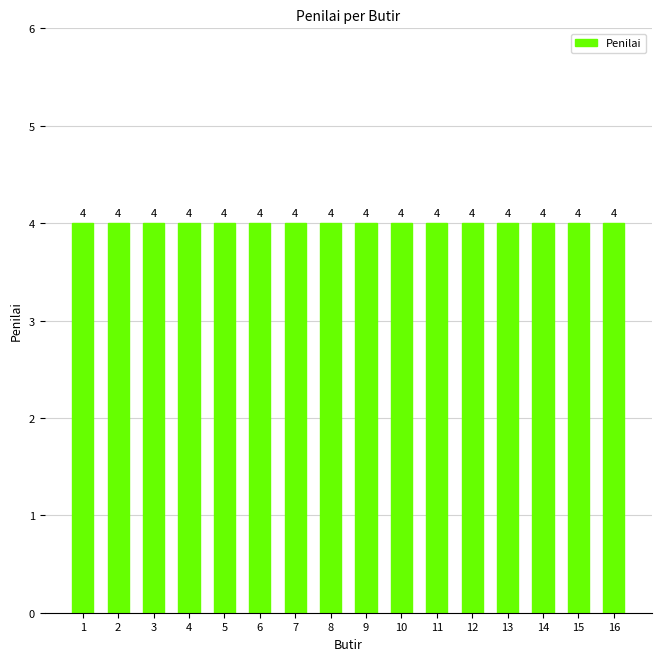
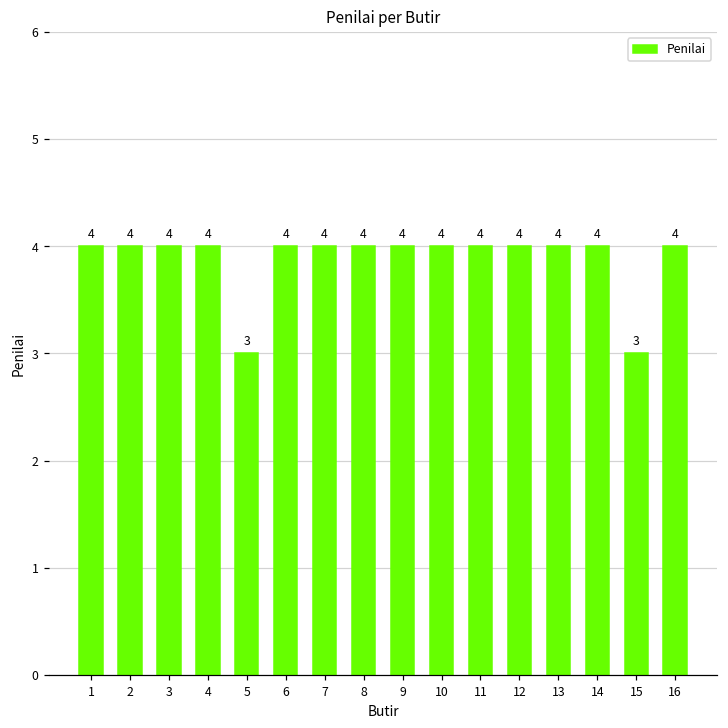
  {
    "1": 4,
    "2": 4,
    "3": 4,
    "4": 4,
-   "5": 4,
+   "5": 3,
    "6": 4,
    "7": 4,
    "8": 4,
    "9": 4,
    "10": 4,
    "11": 4,
    "12": 4,
    "13": 4,
    "14": 4,
-   "15": 4,
+   "15": 3,
    "16": 4
  }
